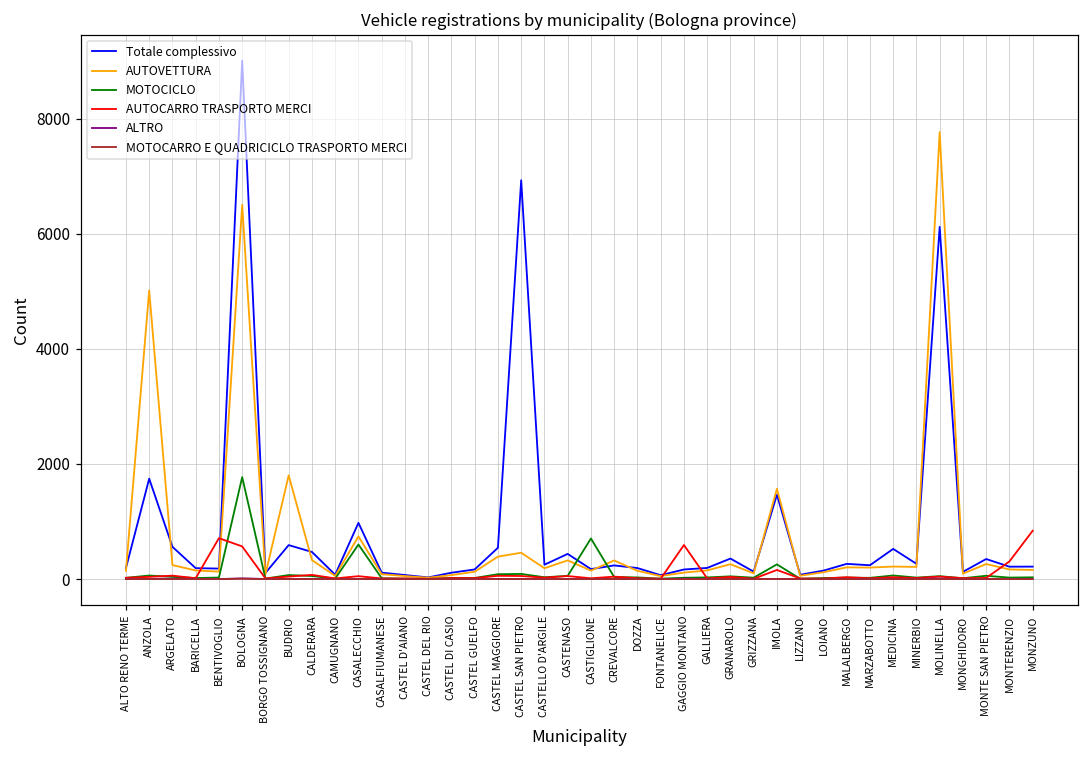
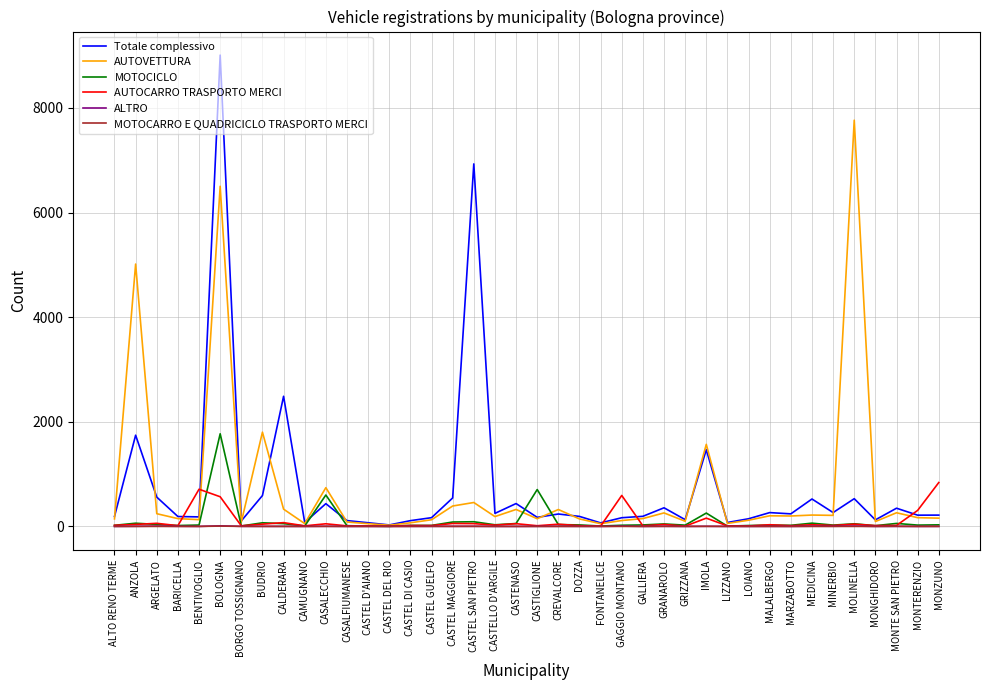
  {
    "Totale complessivo": {
      "ANZOLA": 1700,
      "ARGELATO": 600,
      "BENTIVOGLIO": 200,
      "BUDRIO": 600,
-     "CALDERARA": 500,
-     "CASALECCHIO": 1000,
+     "CALDERARA": 2500,
+     "CASALECCHIO": 400,
      "CASTEL MAGGIORE": 500,
      "CASTEL SAN PIETRO": 6900,
      "CASTELLO D'ARGILE": 200,
      "CASTENASO": 400,
      "CREVALCORE": 200,
      "GAGGIO MONTANO": 200,
      "GRANAROLO": 400,
      "IMOLA": 1500,
      "MALALBERGO": 300,
      "MEDICINA": 500,
      "MINERBIO": 300,
-     "MOLINELLA": 6100,
+     "MOLINELLA": 500,
      "MONTE SAN PIETRO": 300,
      "MONZUNO": 200
    },
    "AUTOVETTURA": {
      "ANZOLA": 5000,
      "ARGELATO": 200,
      "BENTIVOGLIO": 100,
      "BOLOGNA": 6500,
      "BUDRIO": 1800,
      "CALDERARA": 300,
      "CASALECCHIO": 700,
      "CASTEL MAGGIORE": 400,
      "CASTEL SAN PIETRO": 500,
      "CASTELLO D'ARGILE": 200,
      "CASTENASO": 300,
      "CREVALCORE": 300,
      "GAGGIO MONTANO": 100,
      "GRANAROLO": 300,
      "IMOLA": 1600,
      "MALALBERGO": 200,
      "MEDICINA": 200,
      "MINERBIO": 200,
      "MOLINELLA": 7800,
      "MONTE SAN PIETRO": 300,
      "MONZUNO": 200
    },
    "MOTOCICLO": {
      "BOLOGNA": 1800,
      "CASALECCHIO": 600,
      "CASTIGLIONE": 700,
      "IMOLA": 300
    },
    "AUTOCARRO TRASPORTO MERCI": {
      "BENTIVOGLIO": 700,
      "BOLOGNA": 600,
      "GAGGIO MONTANO": 600,
      "IMOLA": 200,
      "MONTERENZIO": 300,
      "MONZUNO": 800
    },
    "MOTOCARRO E QUADRICICLO TRASPORTO MERCI": {
      "BOLOGNA": 0,
      "CALDERARA": 0,
      "CASALECCHIO": 0,
      "CASTEL MAGGIORE": 0,
      "CASTEL SAN PIETRO": 0,
      "CASTENASO": 0,
      "IMOLA": 0
    }
  }
